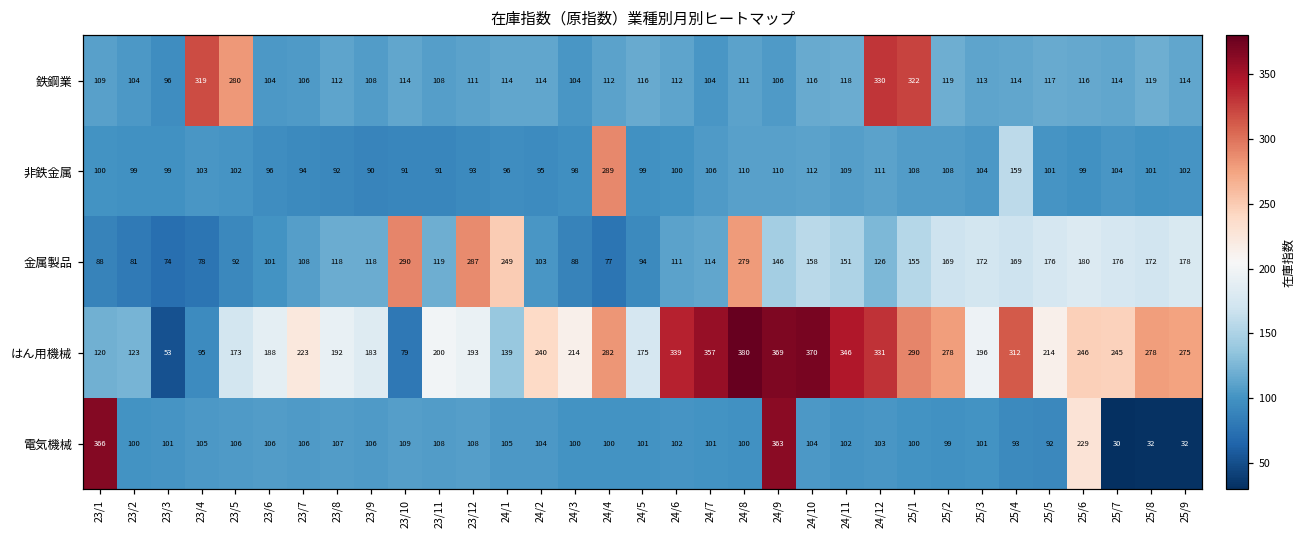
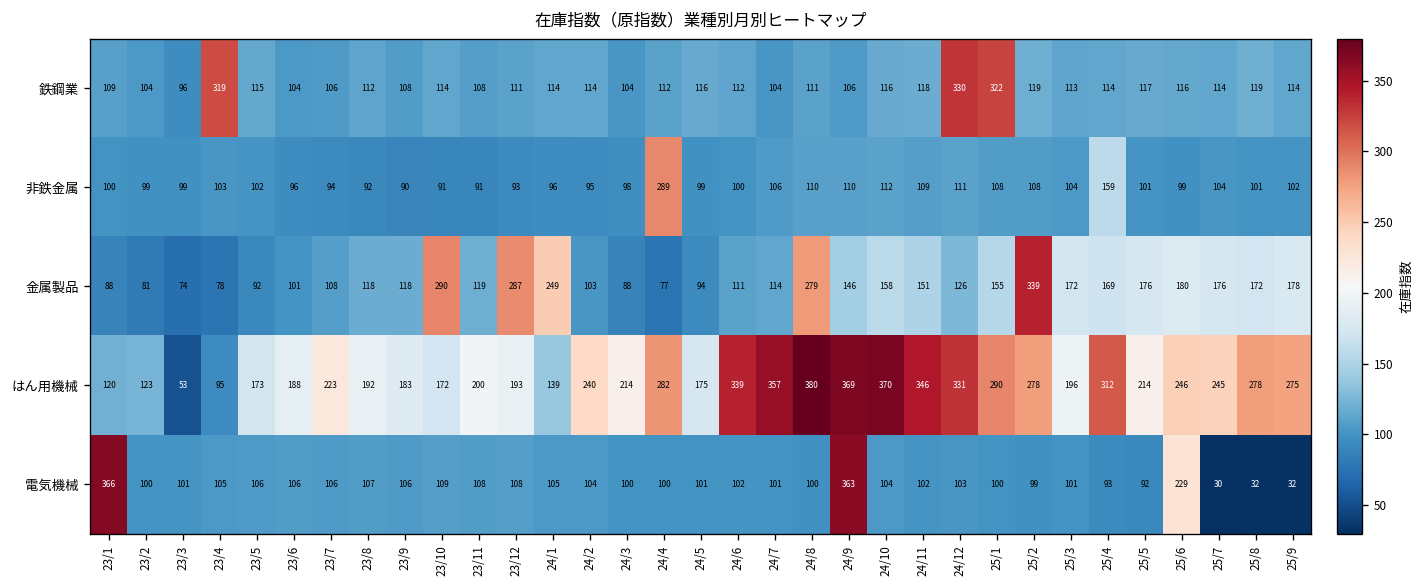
  {
    "鉄鋼業": {
      "23/1": 109,
      "23/2": 104,
      "23/3": 96,
      "23/4": 319,
-     "23/5": 280,
+     "23/5": 115,
      "23/6": 104,
      "23/7": 106,
      "23/8": 112,
      "23/9": 108,
      "23/10": 114,
      "23/11": 108,
      "23/12": 111,
      "24/1": 114,
      "24/2": 114,
      "24/3": 104,
      "24/4": 112,
      "24/5": 116,
      "24/6": 112,
      "24/7": 104,
      "24/8": 111,
      "24/9": 106,
      "24/10": 116,
      "24/11": 118,
      "24/12": 330,
      "25/1": 322,
      "25/2": 119,
      "25/3": 113,
      "25/4": 114,
      "25/5": 117,
      "25/6": 116,
      "25/7": 114,
      "25/8": 119,
      "25/9": 114
    },
    "非鉄金属": {
      "23/1": 100,
      "23/2": 99,
      "23/3": 99,
      "23/4": 103,
      "23/5": 102,
      "23/6": 96,
      "23/7": 94,
      "23/8": 92,
      "23/9": 90,
      "23/10": 91,
      "23/11": 91,
      "23/12": 93,
      "24/1": 96,
      "24/2": 95,
      "24/3": 98,
      "24/4": 289,
      "24/5": 99,
      "24/6": 100,
      "24/7": 106,
      "24/8": 110,
      "24/9": 110,
      "24/10": 112,
      "24/11": 109,
      "24/12": 111,
      "25/1": 108,
      "25/2": 108,
      "25/3": 104,
      "25/4": 159,
      "25/5": 101,
      "25/6": 99,
      "25/7": 104,
      "25/8": 101,
      "25/9": 102
    },
    "金属製品": {
      "23/1": 88,
      "23/2": 81,
      "23/3": 74,
      "23/4": 78,
      "23/5": 92,
      "23/6": 101,
      "23/7": 108,
      "23/8": 118,
      "23/9": 118,
      "23/10": 290,
      "23/11": 119,
      "23/12": 287,
      "24/1": 249,
      "24/2": 103,
      "24/3": 88,
      "24/4": 77,
      "24/5": 94,
      "24/6": 111,
      "24/7": 114,
      "24/8": 279,
      "24/9": 146,
      "24/10": 158,
      "24/11": 151,
      "24/12": 126,
      "25/1": 155,
-     "25/2": 169,
+     "25/2": 339,
      "25/3": 172,
      "25/4": 169,
      "25/5": 176,
      "25/6": 180,
      "25/7": 176,
      "25/8": 172,
      "25/9": 178
    },
    "はん用機械": {
      "23/1": 120,
      "23/2": 123,
      "23/3": 53,
      "23/4": 95,
      "23/5": 173,
      "23/6": 188,
      "23/7": 223,
      "23/8": 192,
      "23/9": 183,
-     "23/10": 79,
+     "23/10": 172,
      "23/11": 200,
      "23/12": 193,
      "24/1": 139,
      "24/2": 240,
      "24/3": 214,
      "24/4": 282,
      "24/5": 175,
      "24/6": 339,
      "24/7": 357,
      "24/8": 380,
      "24/9": 369,
      "24/10": 370,
      "24/11": 346,
      "24/12": 331,
      "25/1": 290,
      "25/2": 278,
      "25/3": 196,
      "25/4": 312,
      "25/5": 214,
      "25/6": 246,
      "25/7": 245,
      "25/8": 278,
      "25/9": 275
    },
    "電気機械": {
      "23/1": 366,
      "23/2": 100,
      "23/3": 101,
      "23/4": 105,
      "23/5": 106,
      "23/6": 106,
      "23/7": 106,
      "23/8": 107,
      "23/9": 106,
      "23/10": 109,
      "23/11": 108,
      "23/12": 108,
      "24/1": 105,
      "24/2": 104,
      "24/3": 100,
      "24/4": 100,
      "24/5": 101,
      "24/6": 102,
      "24/7": 101,
      "24/8": 100,
      "24/9": 363,
      "24/10": 104,
      "24/11": 102,
      "24/12": 103,
      "25/1": 100,
      "25/2": 99,
      "25/3": 101,
      "25/4": 93,
      "25/5": 92,
      "25/6": 229,
      "25/7": 30,
      "25/8": 32,
      "25/9": 32
    }
  }
